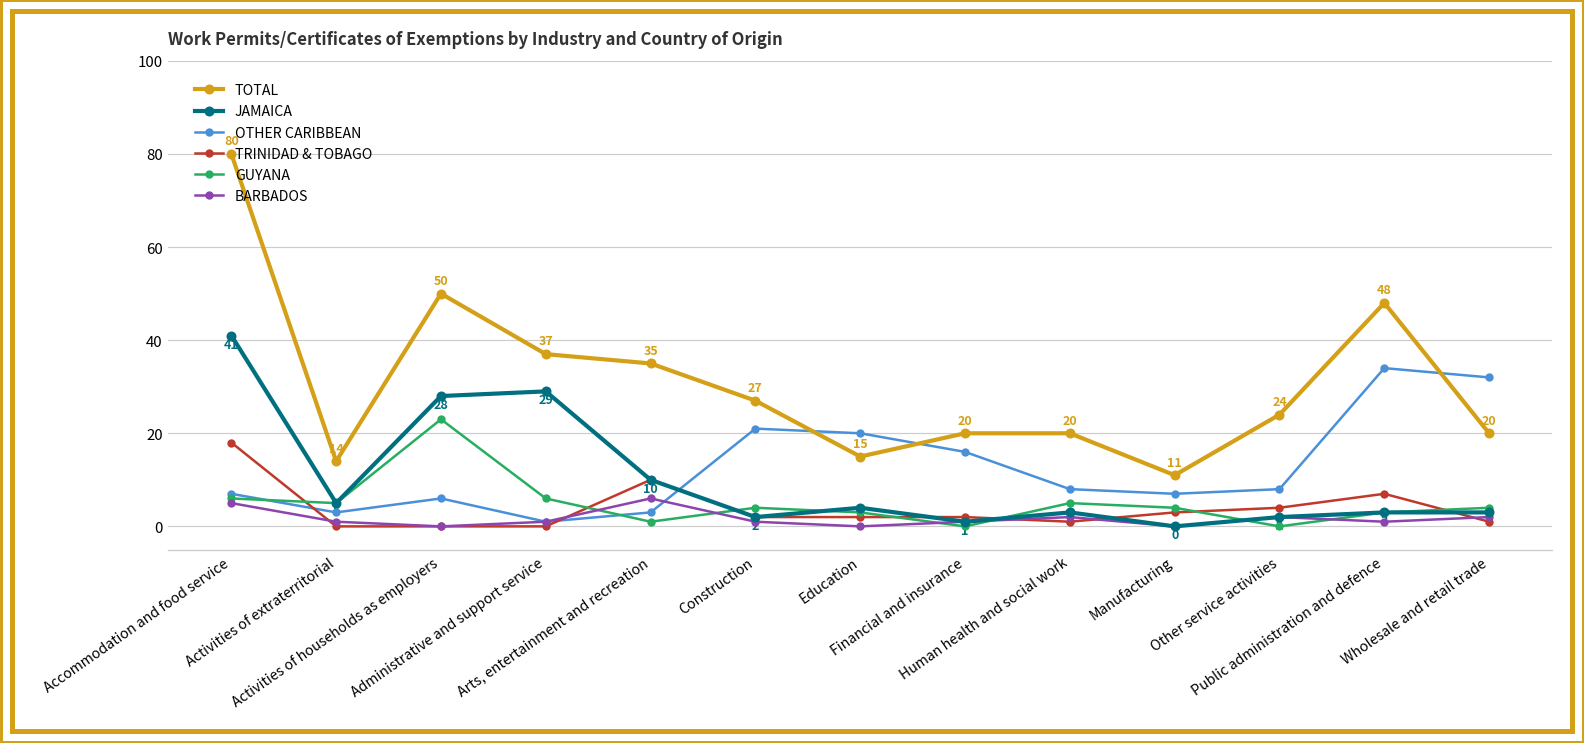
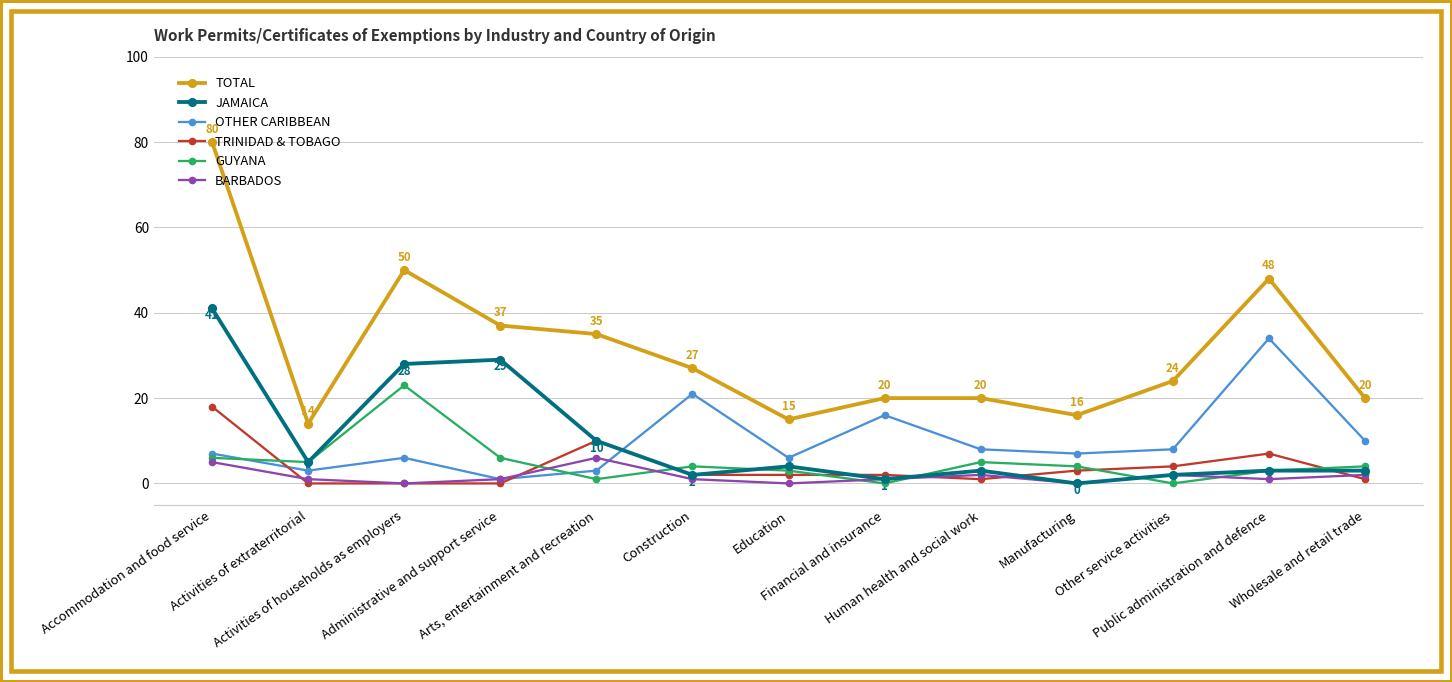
  {
    "TOTAL": {
      "Accommodation and food service": 80,
      "Activities of extraterritorial": 14,
      "Activities of households as employers": 50,
      "Administrative and support service": 37,
      "Arts, entertainment and recreation": 35,
      "Construction": 27,
      "Education": 15,
      "Financial and insurance": 20,
      "Human health and social work": 20,
-     "Manufacturing": 11,
+     "Manufacturing": 16,
      "Other service activities": 24,
      "Public administration and defence": 48,
      "Wholesale and retail trade": 20
    },
    "JAMAICA": {
      "Accommodation and food service": 41,
      "Activities of households as employers": 28,
      "Administrative and support service": 29
    },
    "OTHER CARIBBEAN": {
      "Accommodation and food service": 7,
      "Activities of households as employers": 6,
      "Arts, entertainment and recreation": 3,
      "Construction": 21,
-     "Education": 20,
+     "Education": 6,
      "Financial and insurance": 16,
      "Human health and social work": 8,
      "Manufacturing": 7,
      "Other service activities": 8,
      "Public administration and defence": 34,
-     "Wholesale and retail trade": 32
+     "Wholesale and retail trade": 10
    },
    "TRINIDAD & TOBAGO": {
      "Accommodation and food service": 18,
      "Activities of extraterritorial": 0,
      "Administrative and support service": 0,
      "Financial and insurance": 2,
      "Manufacturing": 3,
      "Other service activities": 4,
      "Public administration and defence": 7
    },
    "GUYANA": {
      "Accommodation and food service": 6,
      "Activities of households as employers": 23,
      "Administrative and support service": 6,
      "Arts, entertainment and recreation": 1,
      "Construction": 4,
      "Human health and social work": 5,
      "Manufacturing": 4,
      "Wholesale and retail trade": 4
    },
    "BARBADOS": {
      "Accommodation and food service": 5,
      "Activities of extraterritorial": 1,
      "Education": 0
    }
  }
